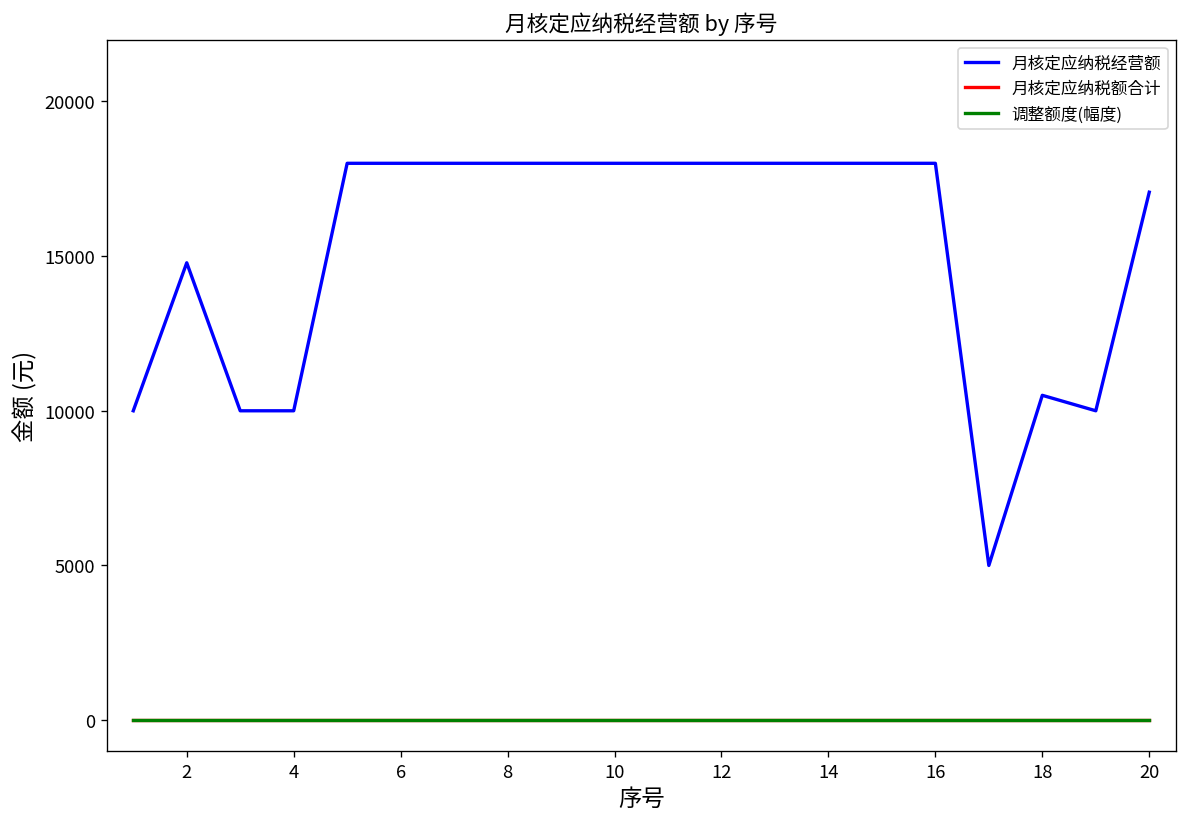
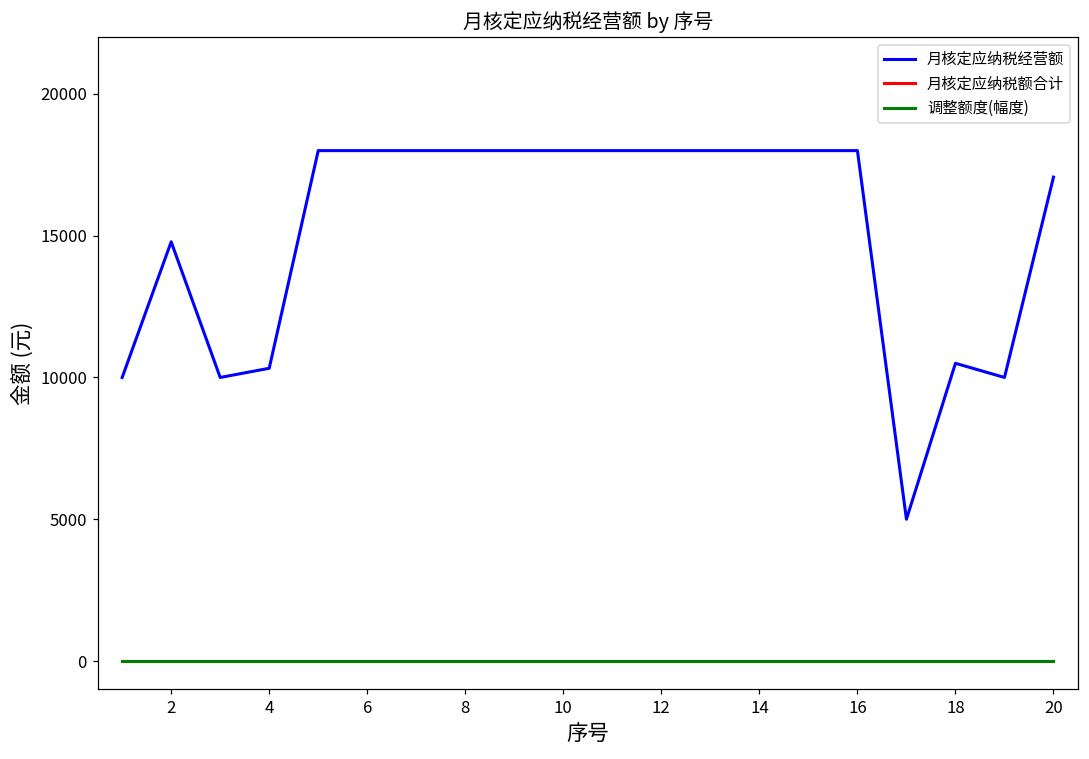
  {
    "月核定应纳税经营额": {
      "2": 14800,
-     "4": 10000,
+     "4": 10300,
      "6": 18000,
      "8": 18000,
      "10": 18000,
      "12": 18000,
      "14": 18000,
      "16": 18000,
      "18": 10500,
      "20": 17100
    },
    "调整额度(幅度)": {
      "2": 0,
      "4": 0,
      "6": 0,
      "8": 0,
      "10": 0,
      "12": 0,
      "14": 0,
      "16": 0,
      "18": 0,
      "20": 0
    }
  }
